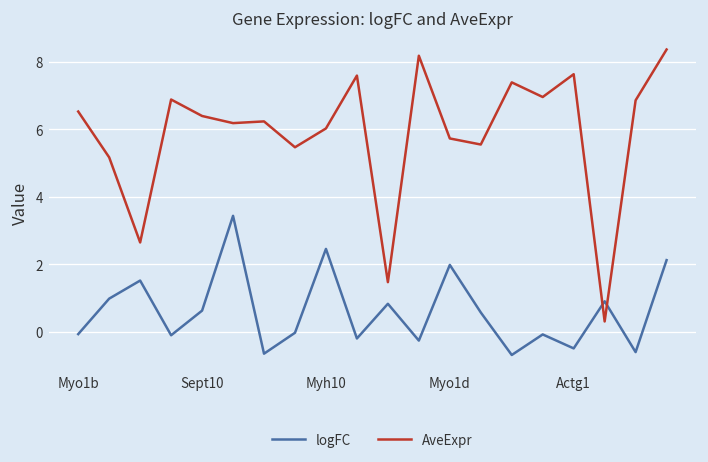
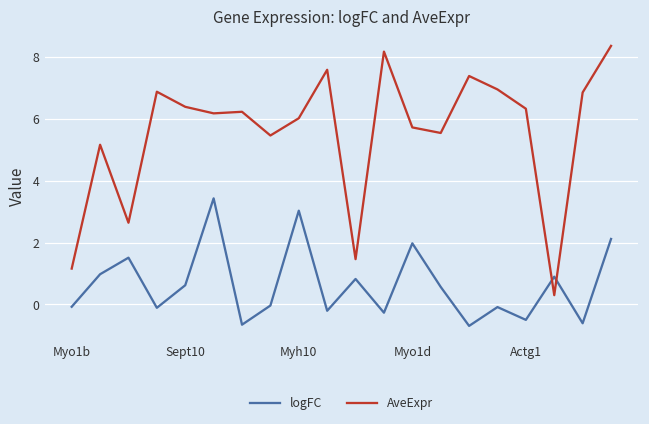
  {
    "logFC": {
      "Myo1b": -0.1,
      "Sept10": 0.6,
-     "Myh10": 2.5,
+     "Myh10": 3.0,
      "Myo1d": 2.0,
      "Actg1": -0.5
    },
    "AveExpr": {
-     "Myo1b": 6.5,
+     "Myo1b": 1.2,
      "Sept10": 6.4,
      "Myh10": 6.0,
      "Myo1d": 5.7,
-     "Actg1": 7.6
+     "Actg1": 6.3
    }
  }
